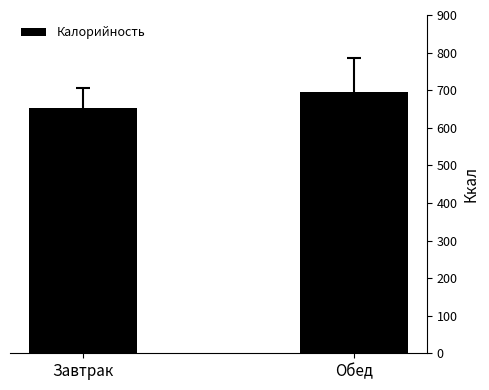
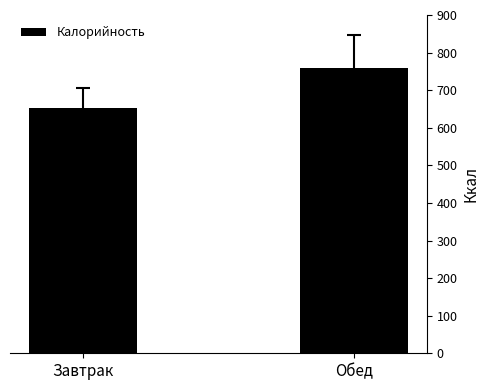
  {
    "Калорийность": {
      "Завтрак": 650,
-     "Обед": 700
+     "Обед": 760
    }
  }
